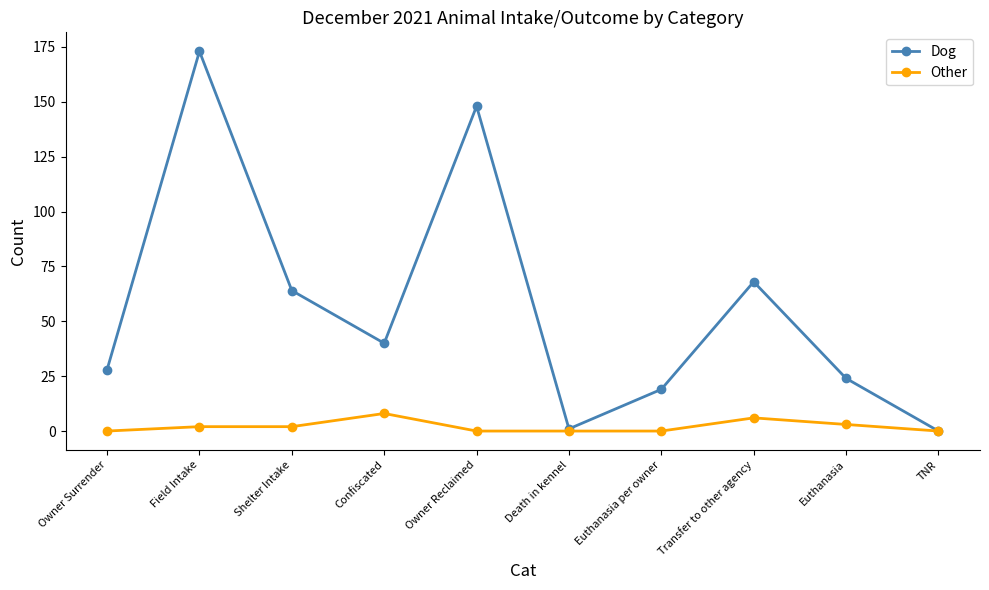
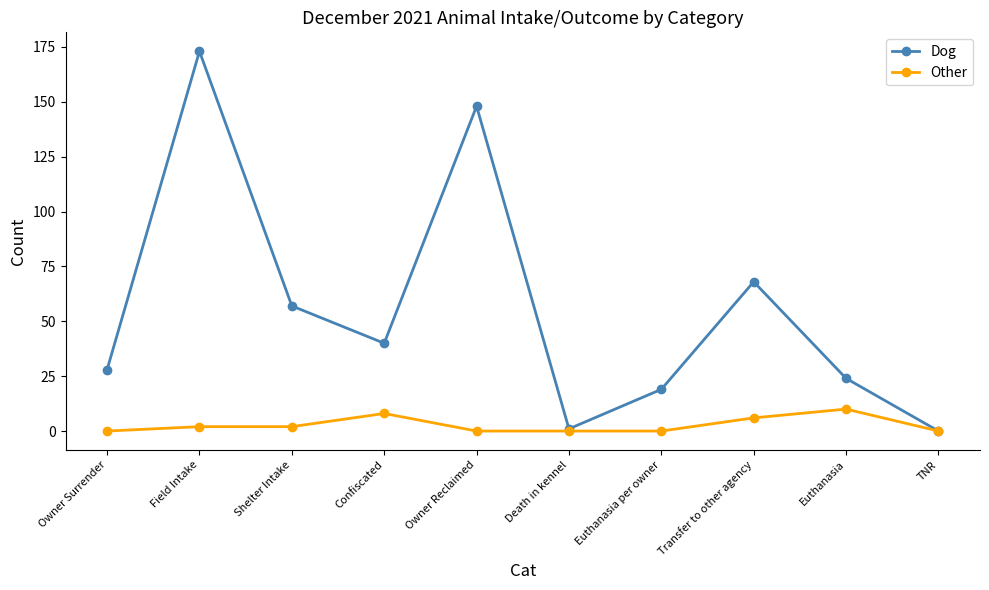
  {
    "Dog": {
      "Owner Surrender": 28,
      "Field Intake": 173,
-     "Shelter Intake": 64,
+     "Shelter Intake": 57,
      "Confiscated": 40,
      "Owner Reclaimed": 148,
      "Euthanasia per owner": 19,
      "Transfer to other agency": 68,
      "Euthanasia": 24
    },
    "Other": {
      "Owner Surrender": 0,
      "Field Intake": 2,
      "Shelter Intake": 2,
      "Confiscated": 8,
      "Owner Reclaimed": 0,
      "Euthanasia per owner": 0,
      "Transfer to other agency": 6,
-     "Euthanasia": 3
+     "Euthanasia": 10
    }
  }
